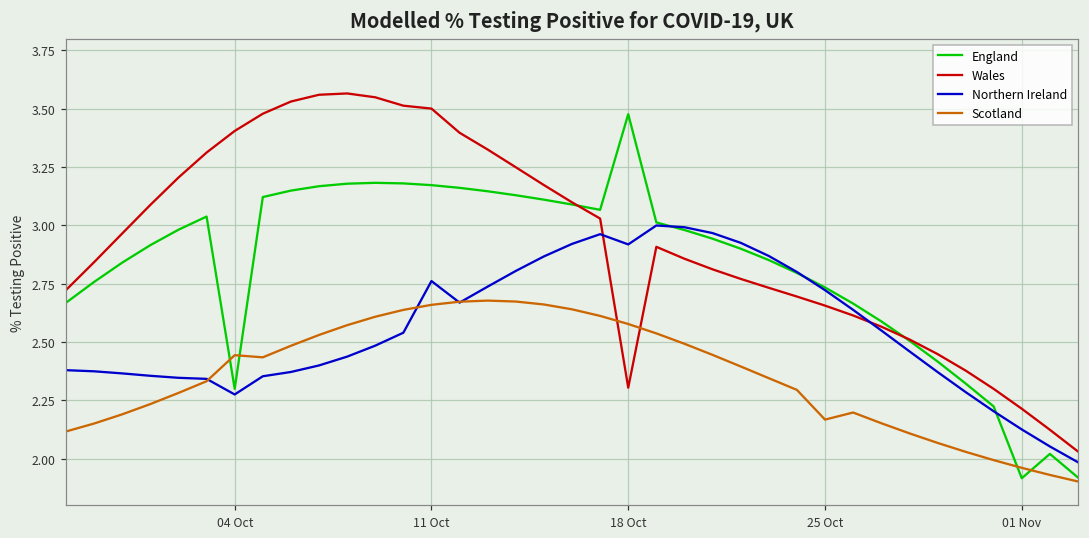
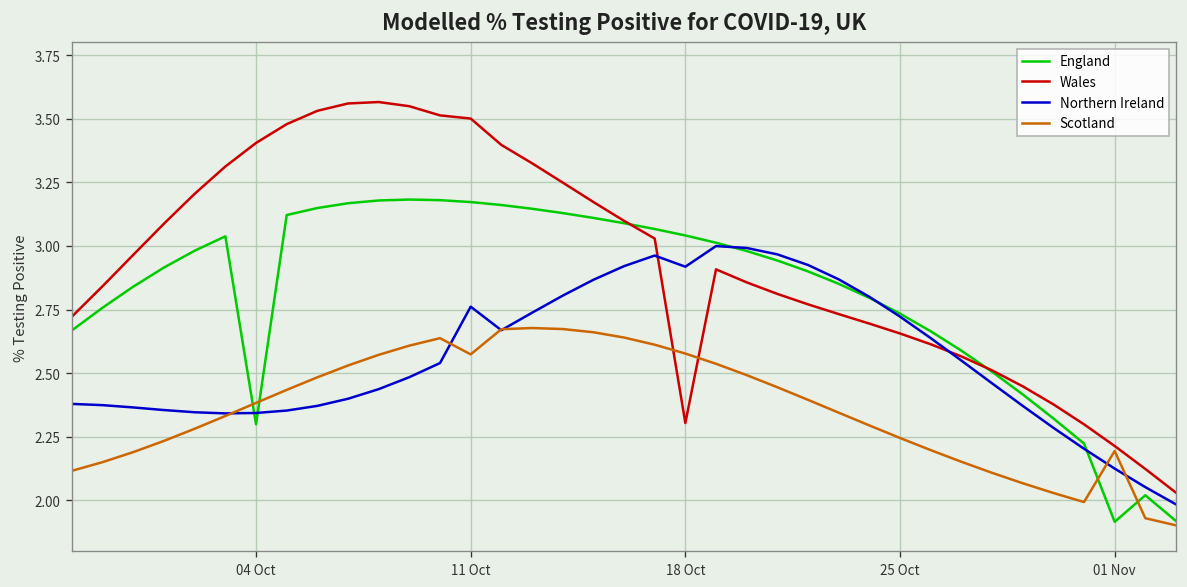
  {
    "England": {
      "04 Oct": 2.30,
      "11 Oct": 3.17,
-     "18 Oct": 3.48,
+     "18 Oct": 3.04,
      "01 Nov": 1.92
    },
    "Wales": {
      "04 Oct": 3.40,
      "11 Oct": 3.50,
      "18 Oct": 2.30,
      "25 Oct": 2.66,
      "01 Nov": 2.21
    },
    "Northern Ireland": {
-     "04 Oct": 2.28,
+     "04 Oct": 2.34,
      "11 Oct": 2.76,
      "18 Oct": 2.92,
      "01 Nov": 2.13
    },
    "Scotland": {
-     "04 Oct": 2.44,
-     "11 Oct": 2.66,
+     "04 Oct": 2.38,
+     "11 Oct": 2.57,
      "18 Oct": 2.58,
-     "25 Oct": 2.17,
-     "01 Nov": 1.96
+     "25 Oct": 2.25,
+     "01 Nov": 2.19
    }
  }
